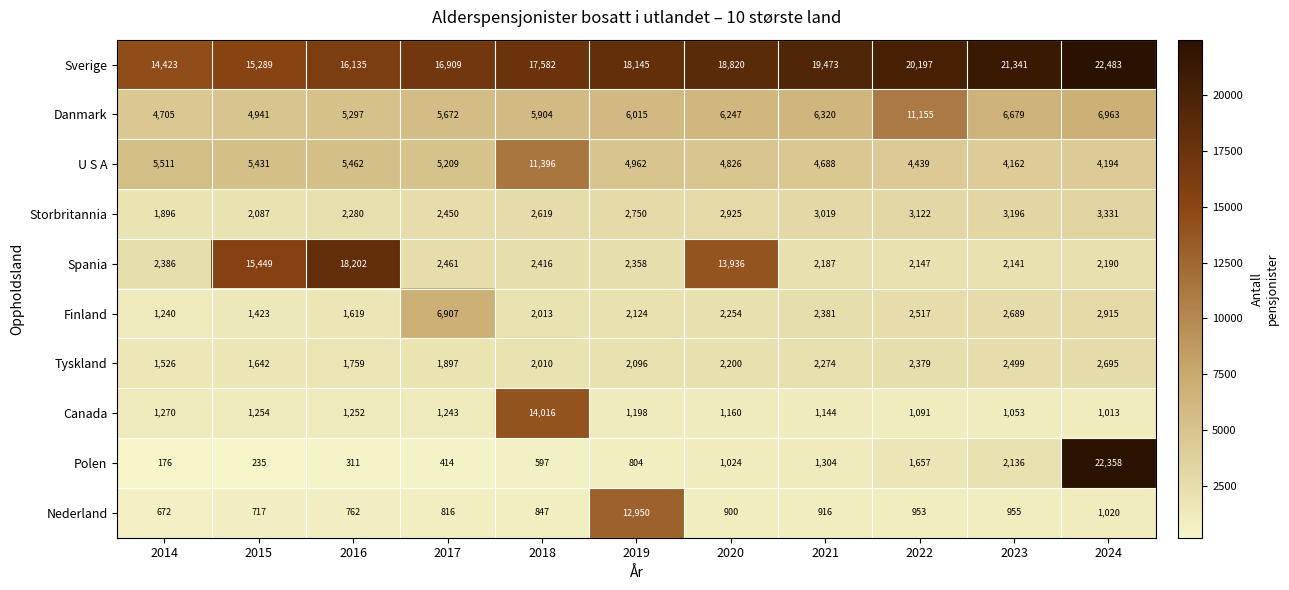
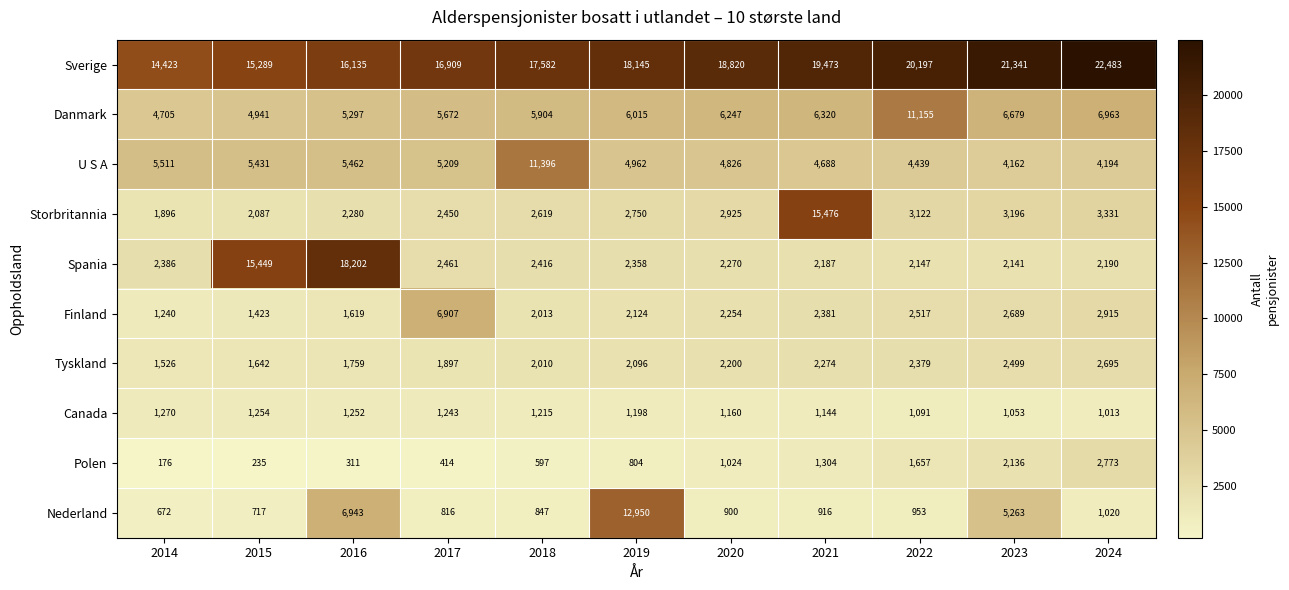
  {
    "Sverige": {
      "2014": "14,423",
      "2015": "15,289",
      "2016": "16,135",
      "2017": "16,909",
      "2018": "17,582",
      "2019": "18,145",
      "2020": "18,820",
      "2021": "19,473",
      "2022": "20,197",
      "2023": "21,341",
      "2024": "22,483"
    },
    "Danmark": {
      "2014": "4,705",
      "2015": "4,941",
      "2016": "5,297",
      "2017": "5,672",
      "2018": "5,904",
      "2019": "6,015",
      "2020": "6,247",
      "2021": "6,320",
      "2022": "11,155",
      "2023": "6,679",
      "2024": "6,963"
    },
    "U S A": {
      "2014": "5,511",
      "2015": "5,431",
      "2016": "5,462",
      "2017": "5,209",
      "2018": "11,396",
      "2019": "4,962",
      "2020": "4,826",
      "2021": "4,688",
      "2022": "4,439",
      "2023": "4,162",
      "2024": "4,194"
    },
    "Storbritannia": {
      "2014": "1,896",
      "2015": "2,087",
      "2016": "2,280",
      "2017": "2,450",
      "2018": "2,619",
      "2019": "2,750",
      "2020": "2,925",
-     "2021": "3,019",
+     "2021": "15,476",
      "2022": "3,122",
      "2023": "3,196",
      "2024": "3,331"
    },
    "Spania": {
      "2014": "2,386",
      "2015": "15,449",
      "2016": "18,202",
      "2017": "2,461",
      "2018": "2,416",
      "2019": "2,358",
-     "2020": "13,936",
+     "2020": "2,270",
      "2021": "2,187",
      "2022": "2,147",
      "2023": "2,141",
      "2024": "2,190"
    },
    "Finland": {
      "2014": "1,240",
      "2015": "1,423",
      "2016": "1,619",
      "2017": "6,907",
      "2018": "2,013",
      "2019": "2,124",
      "2020": "2,254",
      "2021": "2,381",
      "2022": "2,517",
      "2023": "2,689",
      "2024": "2,915"
    },
    "Tyskland": {
      "2014": "1,526",
      "2015": "1,642",
      "2016": "1,759",
      "2017": "1,897",
      "2018": "2,010",
      "2019": "2,096",
      "2020": "2,200",
      "2021": "2,274",
      "2022": "2,379",
      "2023": "2,499",
      "2024": "2,695"
    },
    "Canada": {
      "2014": "1,270",
      "2015": "1,254",
      "2016": "1,252",
      "2017": "1,243",
-     "2018": "14,016",
+     "2018": "1,215",
      "2019": "1,198",
      "2020": "1,160",
      "2021": "1,144",
      "2022": "1,091",
      "2023": "1,053",
      "2024": "1,013"
    },
    "Polen": {
      "2014": "176",
      "2015": "235",
      "2016": "311",
      "2017": "414",
      "2018": "597",
      "2019": "804",
      "2020": "1,024",
      "2021": "1,304",
      "2022": "1,657",
      "2023": "2,136",
-     "2024": "22,358"
+     "2024": "2,773"
    },
    "Nederland": {
      "2014": "672",
      "2015": "717",
-     "2016": "762",
+     "2016": "6,943",
      "2017": "816",
      "2018": "847",
      "2019": "12,950",
      "2020": "900",
      "2021": "916",
      "2022": "953",
-     "2023": "955",
+     "2023": "5,263",
      "2024": "1,020"
    }
  }
